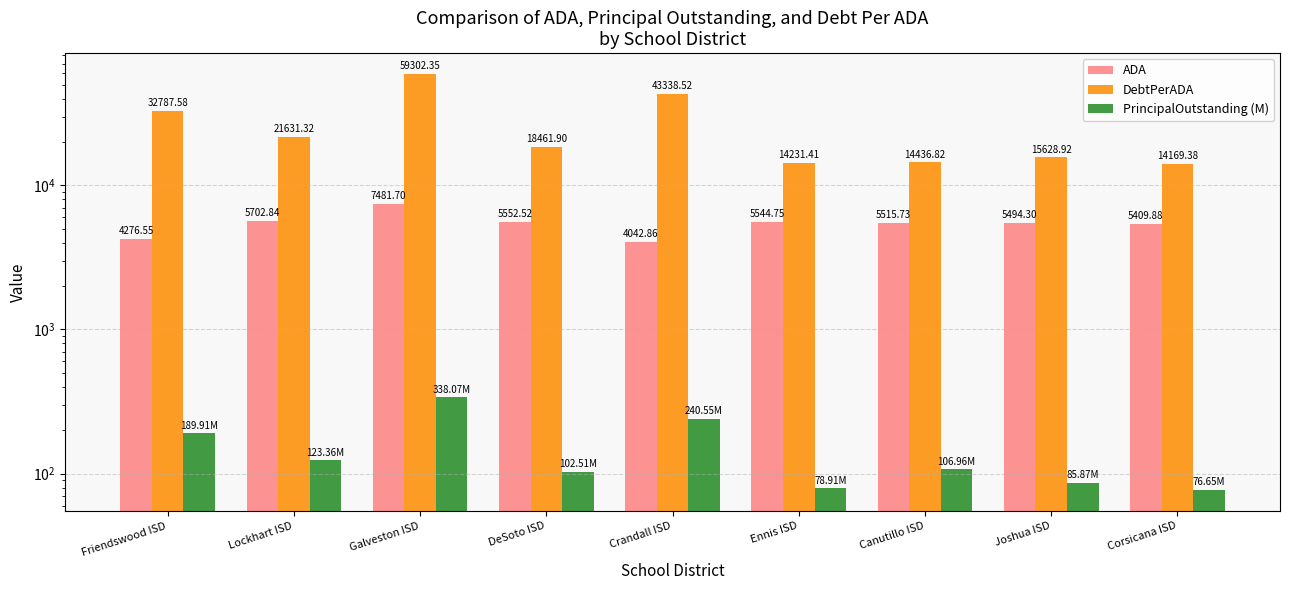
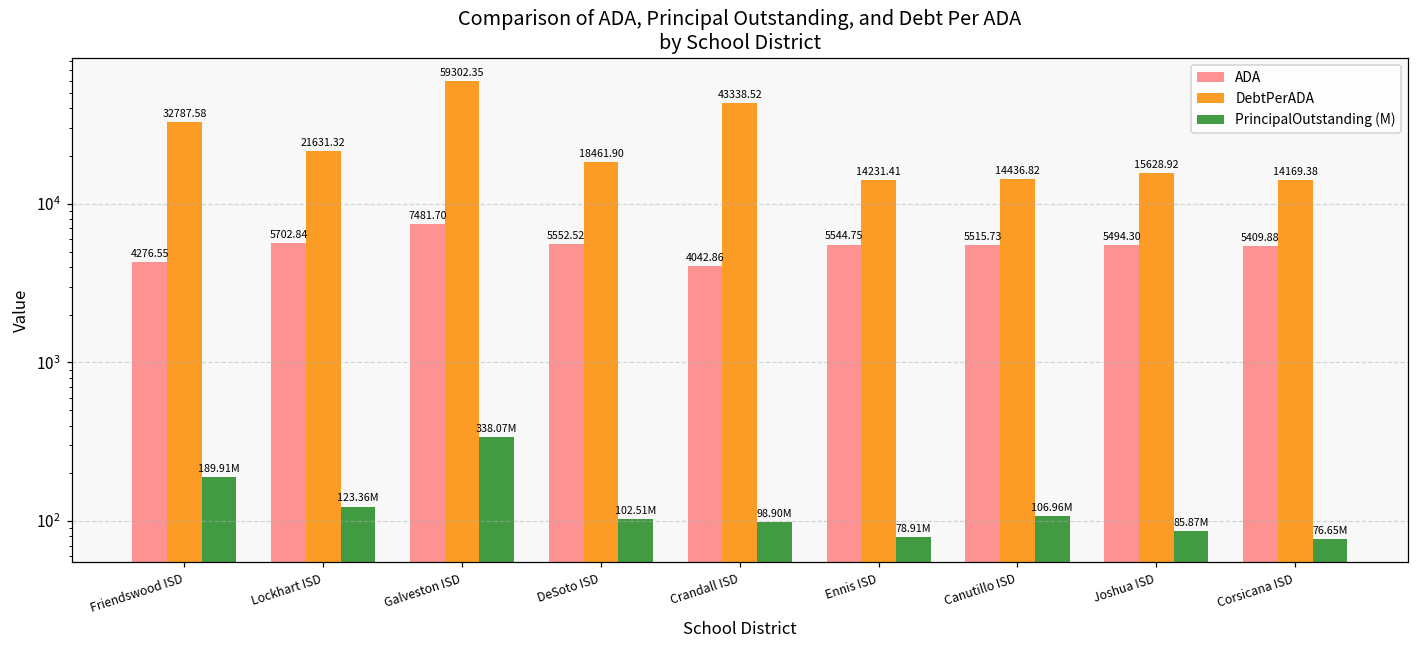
  {
    "ADA": {
      "Friendswood ISD": "4276.55",
      "Lockhart ISD": "5702.84",
      "Galveston ISD": "7481.70",
      "DeSoto ISD": "5552.52",
      "Crandall ISD": "4042.86",
      "Ennis ISD": "5544.75",
      "Canutillo ISD": "5515.73",
      "Joshua ISD": "5494.30",
      "Corsicana ISD": "5409.88"
    },
    "DebtPerADA": {
      "Friendswood ISD": "32787.58",
      "Lockhart ISD": "21631.32",
      "Galveston ISD": "59302.35",
      "DeSoto ISD": "18461.90",
      "Crandall ISD": "43338.52",
      "Ennis ISD": "14231.41",
      "Canutillo ISD": "14436.82",
      "Joshua ISD": "15628.92",
      "Corsicana ISD": "14169.38"
    },
    "PrincipalOutstanding (M)": {
      "Friendswood ISD": "189.91M",
      "Lockhart ISD": "123.36M",
      "Galveston ISD": "338.07M",
      "DeSoto ISD": "102.51M",
-     "Crandall ISD": "240.55M",
+     "Crandall ISD": "98.90M",
      "Ennis ISD": "78.91M",
      "Canutillo ISD": "106.96M",
      "Joshua ISD": "85.87M",
      "Corsicana ISD": "76.65M"
    }
  }
